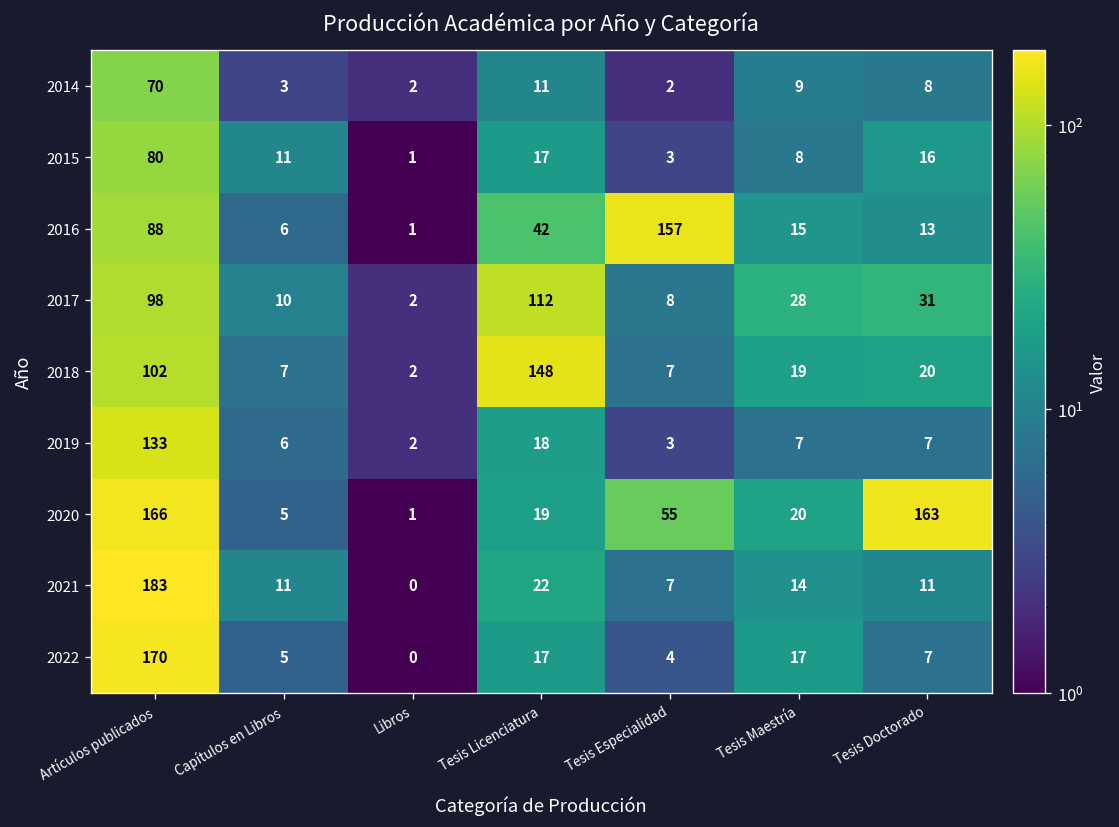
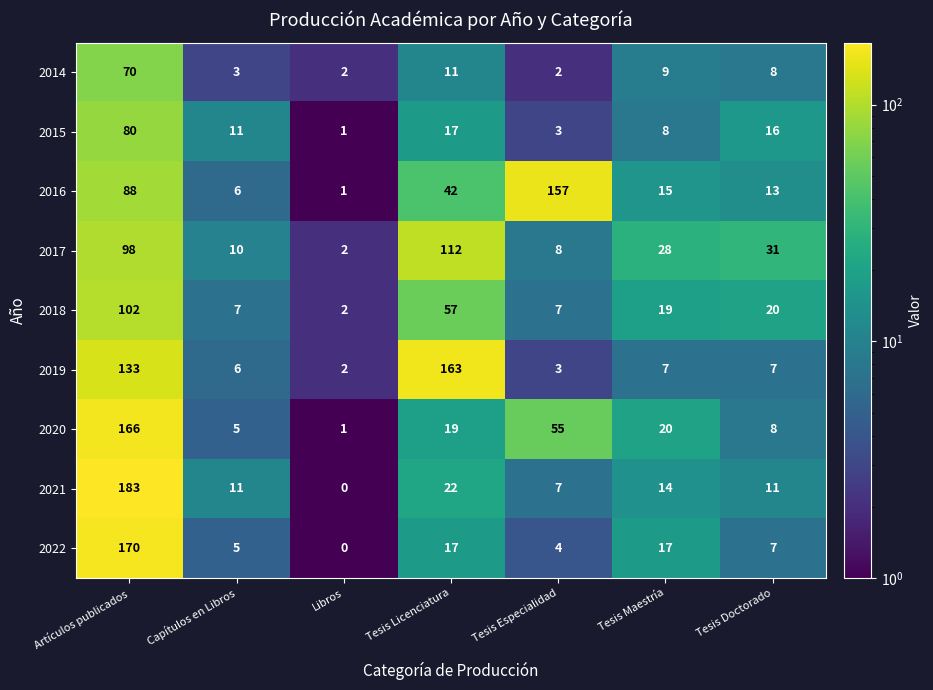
  {
    "2014": {
      "Artículos publicados": 70,
      "Capítulos en Libros": 3,
      "Libros": 2,
      "Tesis Licenciatura": 11,
      "Tesis Especialidad": 2,
      "Tesis Maestría": 9,
      "Tesis Doctorado": 8
    },
    "2015": {
      "Artículos publicados": 80,
      "Capítulos en Libros": 11,
      "Libros": 1,
      "Tesis Licenciatura": 17,
      "Tesis Especialidad": 3,
      "Tesis Maestría": 8,
      "Tesis Doctorado": 16
    },
    "2016": {
      "Artículos publicados": 88,
      "Capítulos en Libros": 6,
      "Libros": 1,
      "Tesis Licenciatura": 42,
      "Tesis Especialidad": 157,
      "Tesis Maestría": 15,
      "Tesis Doctorado": 13
    },
    "2017": {
      "Artículos publicados": 98,
      "Capítulos en Libros": 10,
      "Libros": 2,
      "Tesis Licenciatura": 112,
      "Tesis Especialidad": 8,
      "Tesis Maestría": 28,
      "Tesis Doctorado": 31
    },
    "2018": {
      "Artículos publicados": 102,
      "Capítulos en Libros": 7,
      "Libros": 2,
-     "Tesis Licenciatura": 148,
+     "Tesis Licenciatura": 57,
      "Tesis Especialidad": 7,
      "Tesis Maestría": 19,
      "Tesis Doctorado": 20
    },
    "2019": {
      "Artículos publicados": 133,
      "Capítulos en Libros": 6,
      "Libros": 2,
-     "Tesis Licenciatura": 18,
+     "Tesis Licenciatura": 163,
      "Tesis Especialidad": 3,
      "Tesis Maestría": 7,
      "Tesis Doctorado": 7
    },
    "2020": {
      "Artículos publicados": 166,
      "Capítulos en Libros": 5,
      "Libros": 1,
      "Tesis Licenciatura": 19,
      "Tesis Especialidad": 55,
      "Tesis Maestría": 20,
-     "Tesis Doctorado": 163
+     "Tesis Doctorado": 8
    },
    "2021": {
      "Artículos publicados": 183,
      "Capítulos en Libros": 11,
      "Libros": 0,
      "Tesis Licenciatura": 22,
      "Tesis Especialidad": 7,
      "Tesis Maestría": 14,
      "Tesis Doctorado": 11
    },
    "2022": {
      "Artículos publicados": 170,
      "Capítulos en Libros": 5,
      "Libros": 0,
      "Tesis Licenciatura": 17,
      "Tesis Especialidad": 4,
      "Tesis Maestría": 17,
      "Tesis Doctorado": 7
    }
  }
